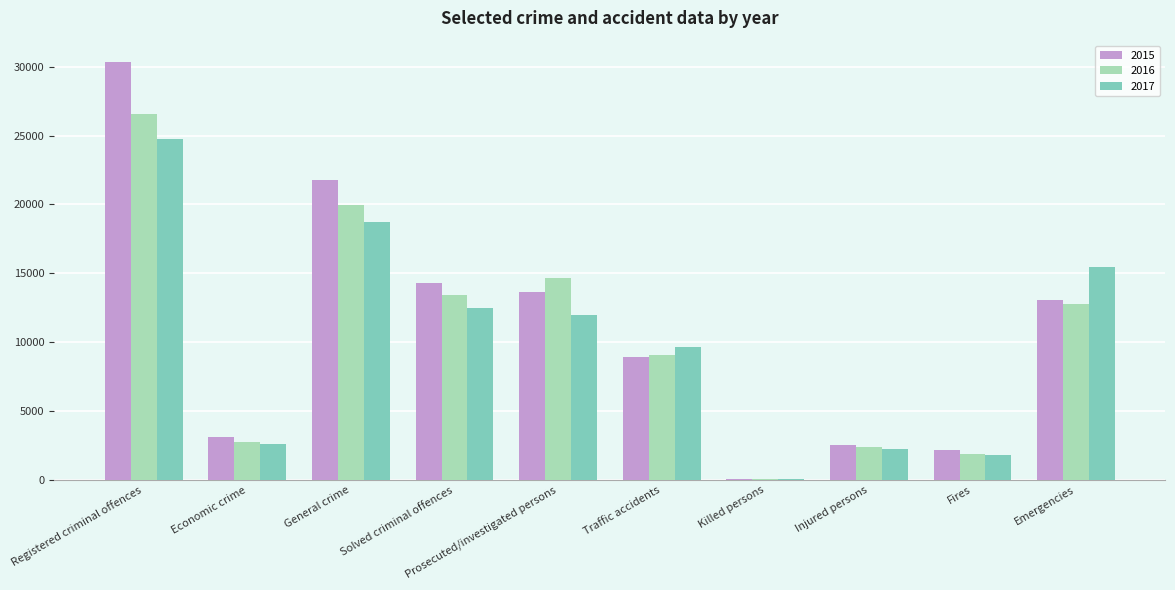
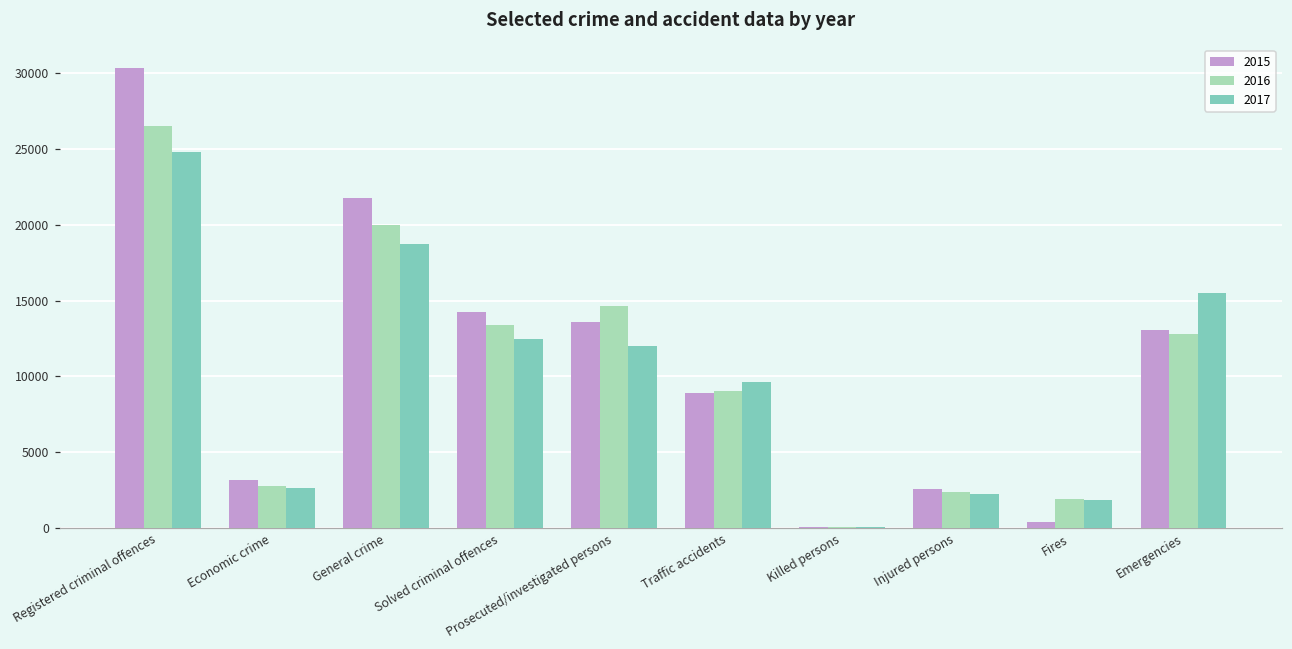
  {
    "2015": {
      "Registered criminal offences": 30400,
      "Economic crime": 3100,
      "General crime": 21800,
      "Solved criminal offences": 14300,
      "Prosecuted/investigated persons": 13600,
      "Traffic accidents": 8900,
      "Injured persons": 2600,
-     "Fires": 2200,
+     "Fires": 400,
      "Emergencies": 13100
    }
  }
